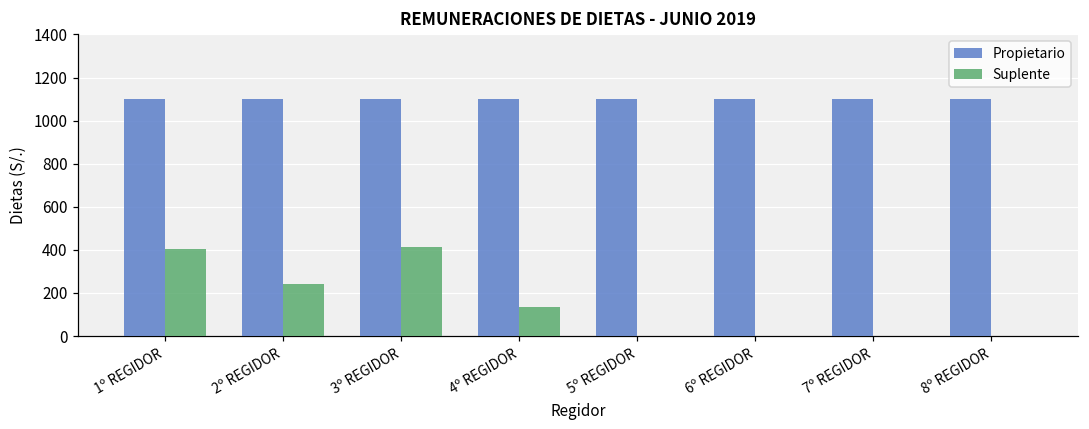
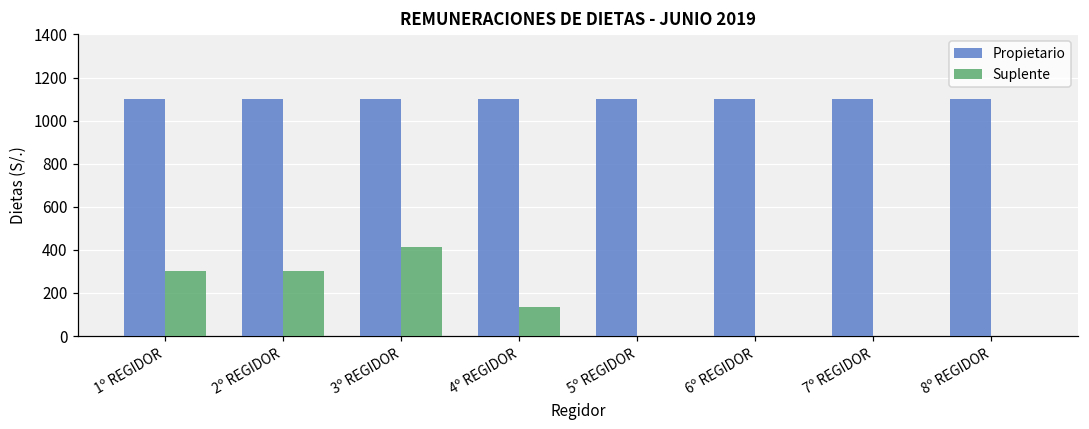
  {
    "Propietario": {
      "1º REGIDOR": 1100,
      "2º REGIDOR": 1100,
      "3º REGIDOR": 1100,
      "4º REGIDOR": 1100,
      "5º REGIDOR": 1100,
      "6º REGIDOR": 1100,
      "7º REGIDOR": 1100,
      "8º REGIDOR": 1100
    },
    "Suplente": {
-     "1º REGIDOR": 410,
-     "2º REGIDOR": 240,
+     "1º REGIDOR": 300,
+     "2º REGIDOR": 300,
      "3º REGIDOR": 410,
      "4º REGIDOR": 140,
      "5º REGIDOR": 0,
      "6º REGIDOR": 0,
      "7º REGIDOR": 0,
      "8º REGIDOR": 0
    }
  }
